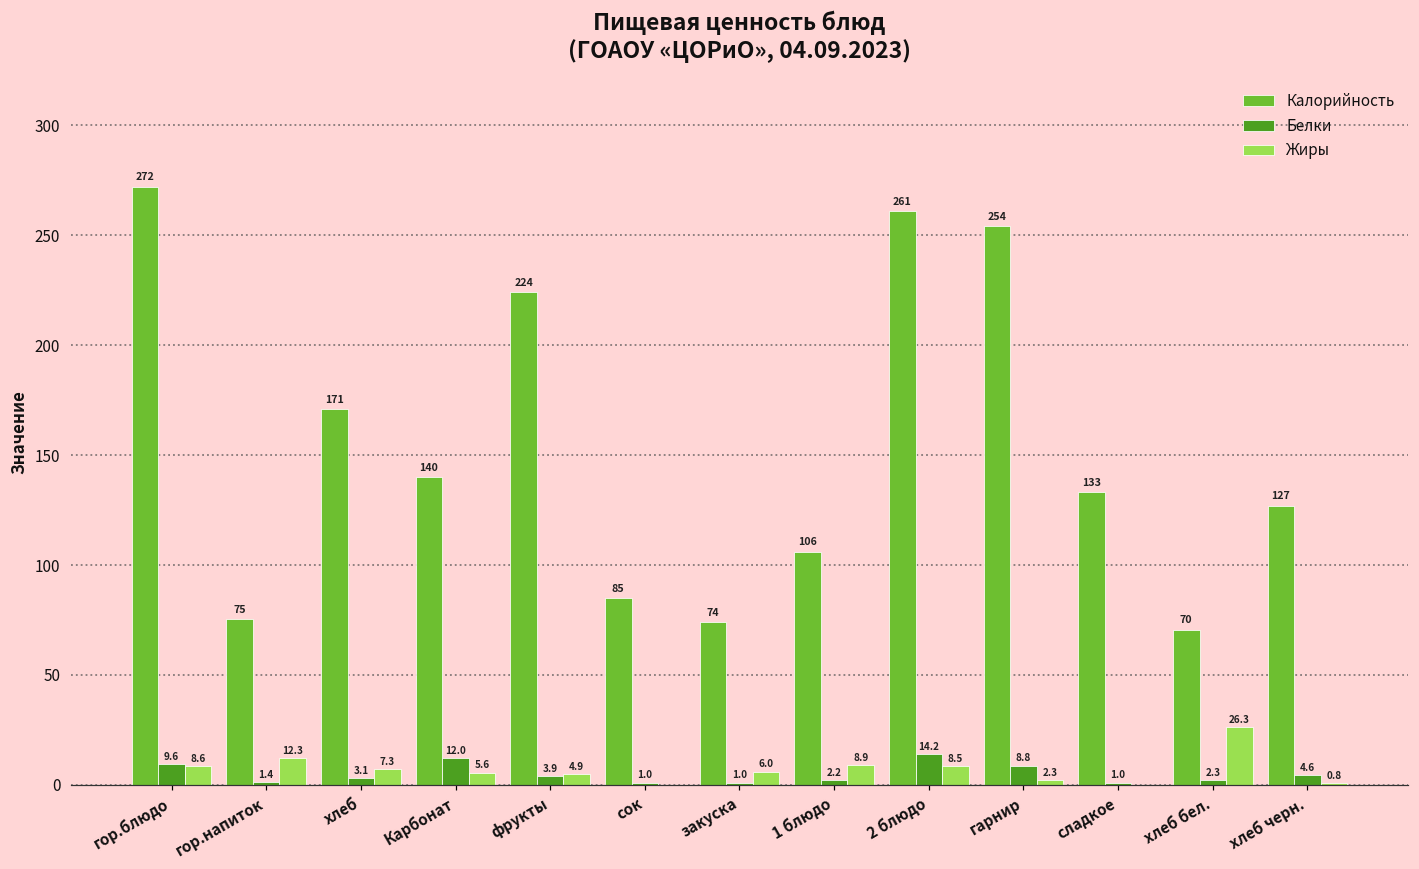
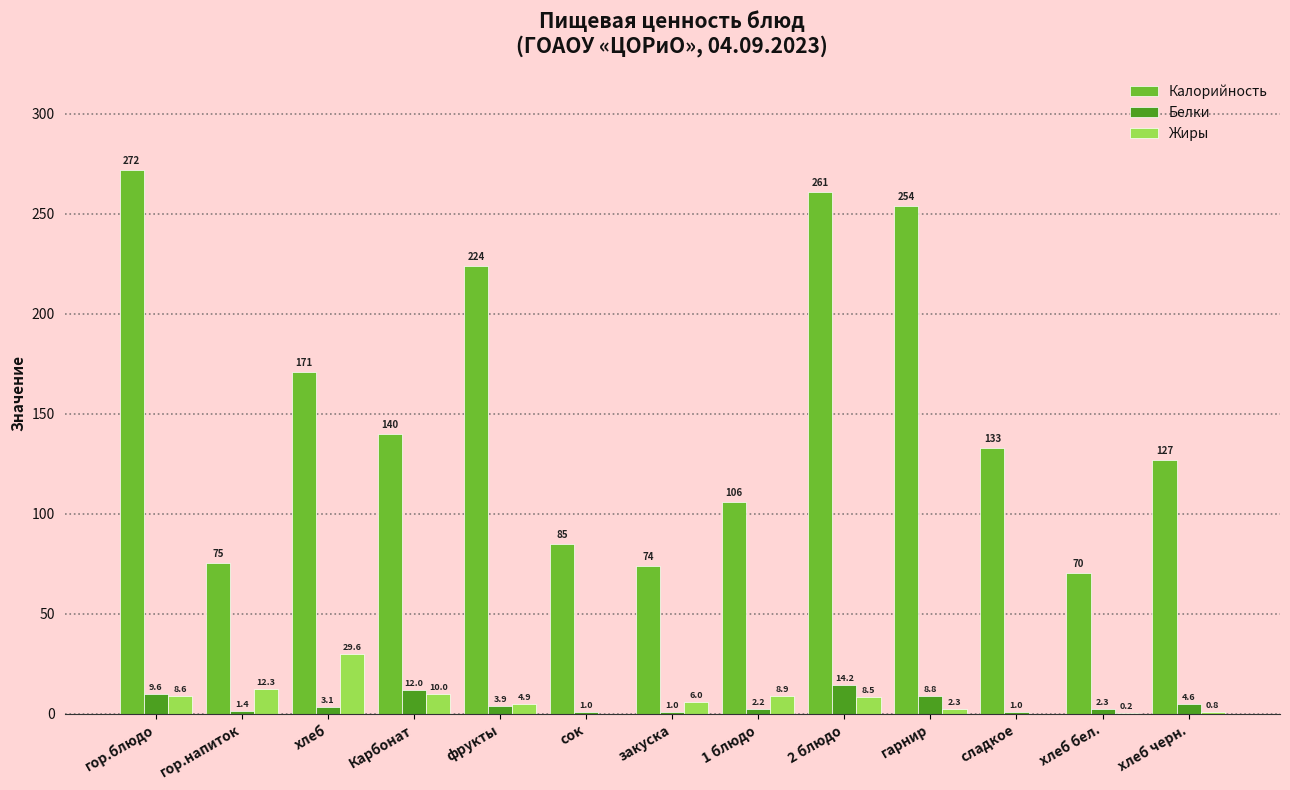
  {
    "Жиры": {
      "гор.блюдо": 8.6,
      "гор.напиток": 12.3,
-     "хлеб": 7.3,
-     "Карбонат": 5.6,
+     "хлеб": 29.6,
+     "Карбонат": 10.0,
      "фрукты": 4.9,
      "закуска": 6.0,
      "1 блюдо": 8.9,
      "2 блюдо": 8.5,
      "гарнир": 2.3,
-     "хлеб бел.": 26.3,
+     "хлеб бел.": 0.2,
      "хлеб черн.": 0.8
    }
  }
